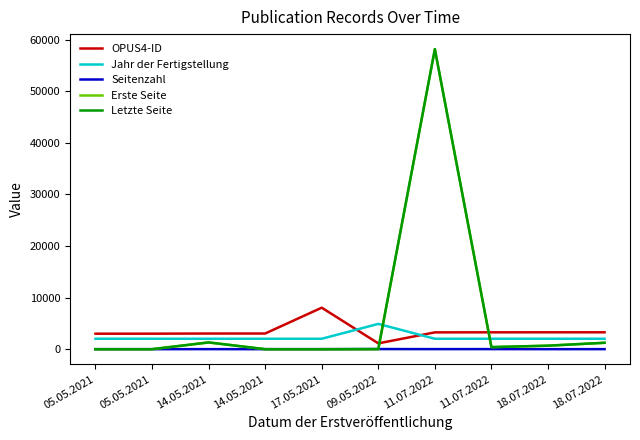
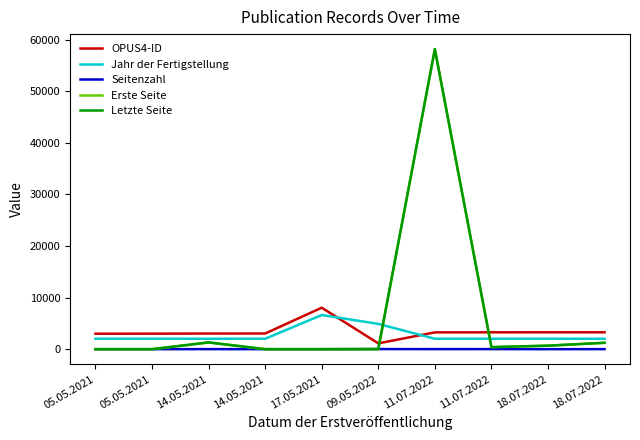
  {
    "OPUS4-ID": {
      "17.05.2021": 8000,
      "09.05.2022": 1000
    },
    "Jahr der Fertigstellung": {
-     "17.05.2021": 2000,
+     "17.05.2021": 7000,
      "09.05.2022": 5000
    }
  }
